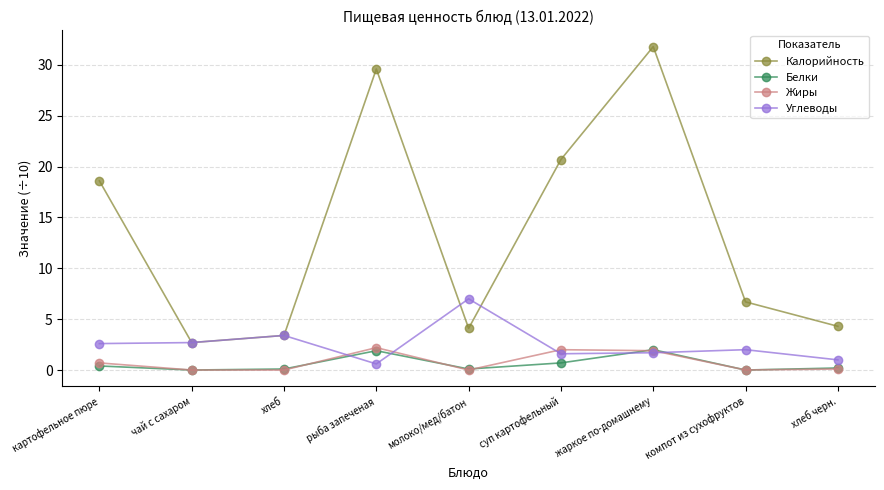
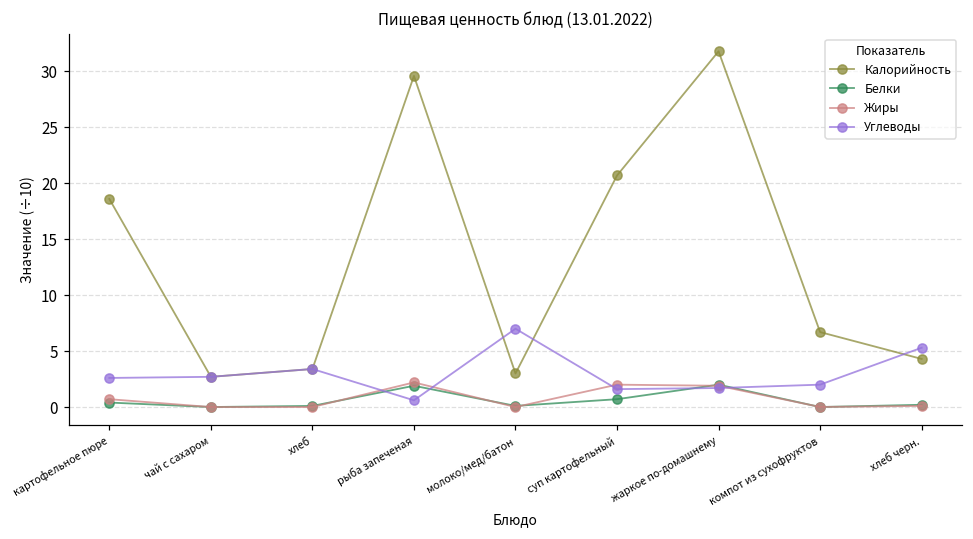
  {
    "Калорийность": {
      "картофельное пюре": 18.6,
      "рыба запеченая": 29.6,
-     "молоко/мед/батон": 4.1,
+     "молоко/мед/батон": 3.0,
      "суп картофельный": 20.7,
      "жаркое по-домашнему": 31.8,
      "компот из сухофруктов": 6.7,
      "хлеб черн.": 4.3
    },
    "Белки": {
      "картофельное пюре": 0.4,
      "рыба запеченая": 1.9,
      "суп картофельный": 0.7
    },
    "Жиры": {
      "картофельное пюре": 0.7,
      "рыба запеченая": 2.2,
      "суп картофельный": 2.0
    },
    "Углеводы": {
      "картофельное пюре": 2.6,
      "рыба запеченая": 0.6,
      "молоко/мед/батон": 7.0,
      "суп картофельный": 1.6,
      "компот из сухофруктов": 2.0,
-     "хлеб черн.": 1.0
+     "хлеб черн.": 5.3
    }
  }
